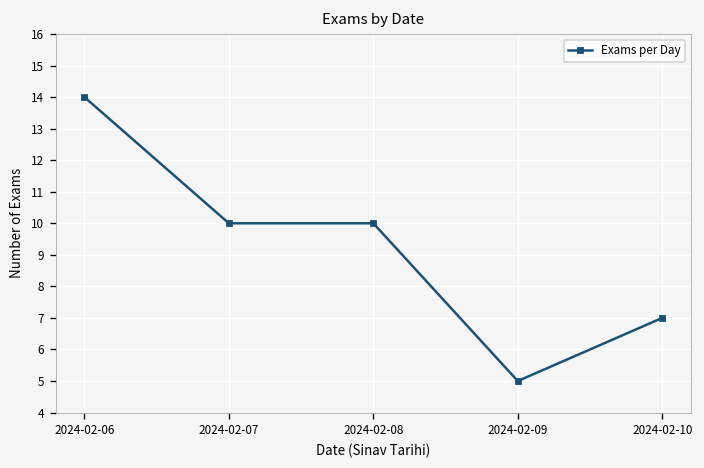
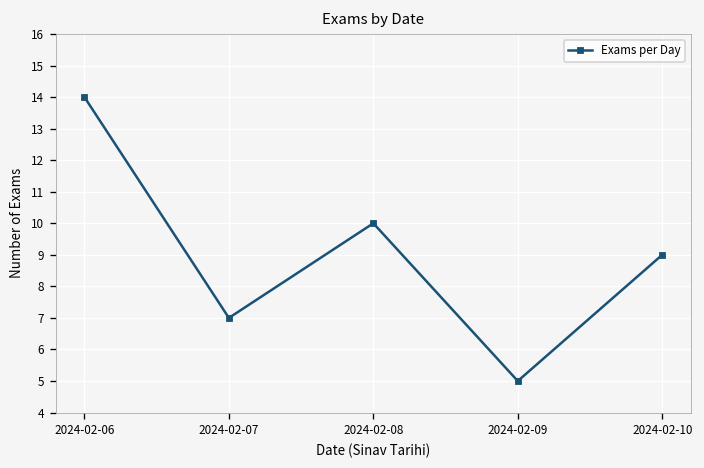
  {
    "2024-02-06": 14,
-   "2024-02-07": 10,
+   "2024-02-07": 7,
    "2024-02-08": 10,
    "2024-02-09": 5,
-   "2024-02-10": 7
+   "2024-02-10": 9
  }
